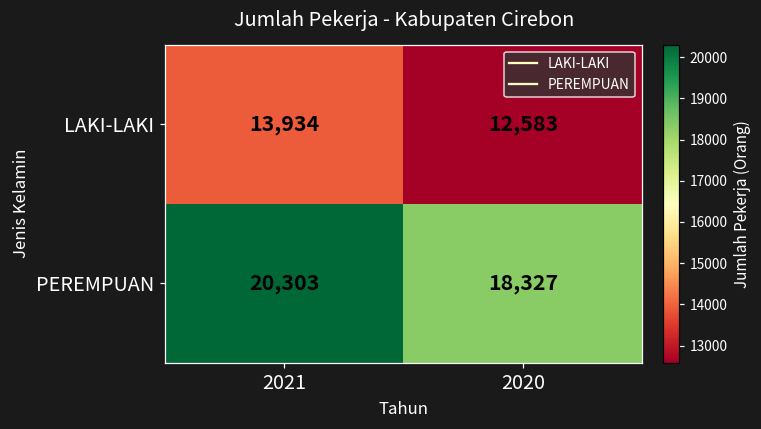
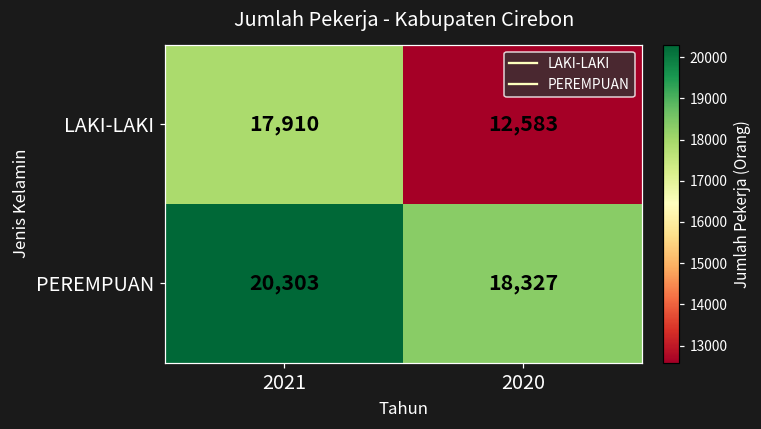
  {
    "LAKI-LAKI": {
-     "2021": "13,934",
+     "2021": "17,910",
      "2020": "12,583"
    },
    "PEREMPUAN": {
      "2021": "20,303",
      "2020": "18,327"
    }
  }
